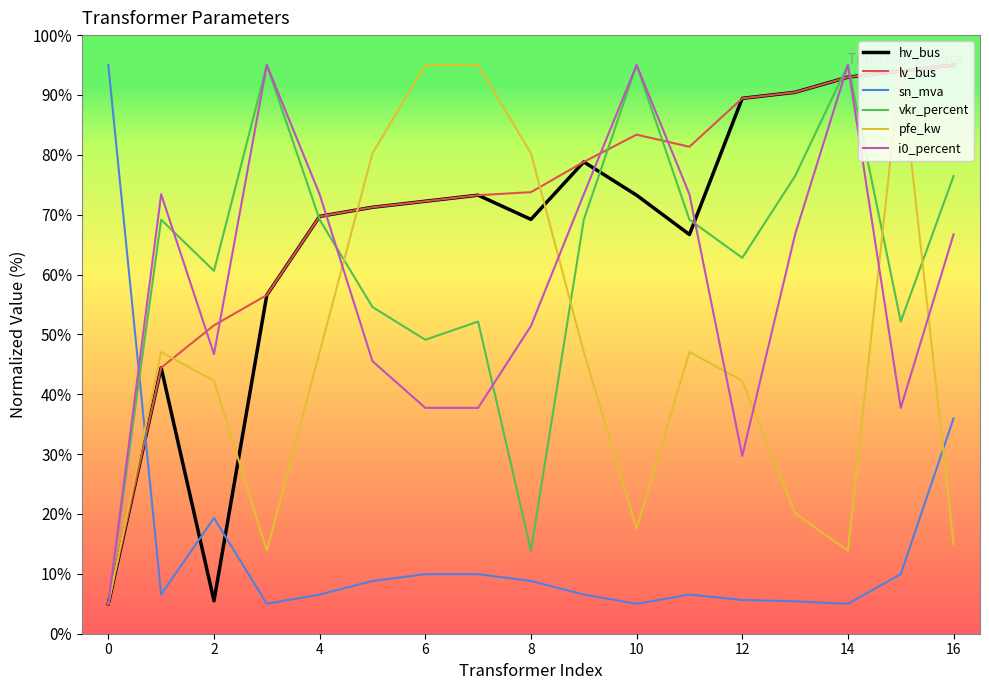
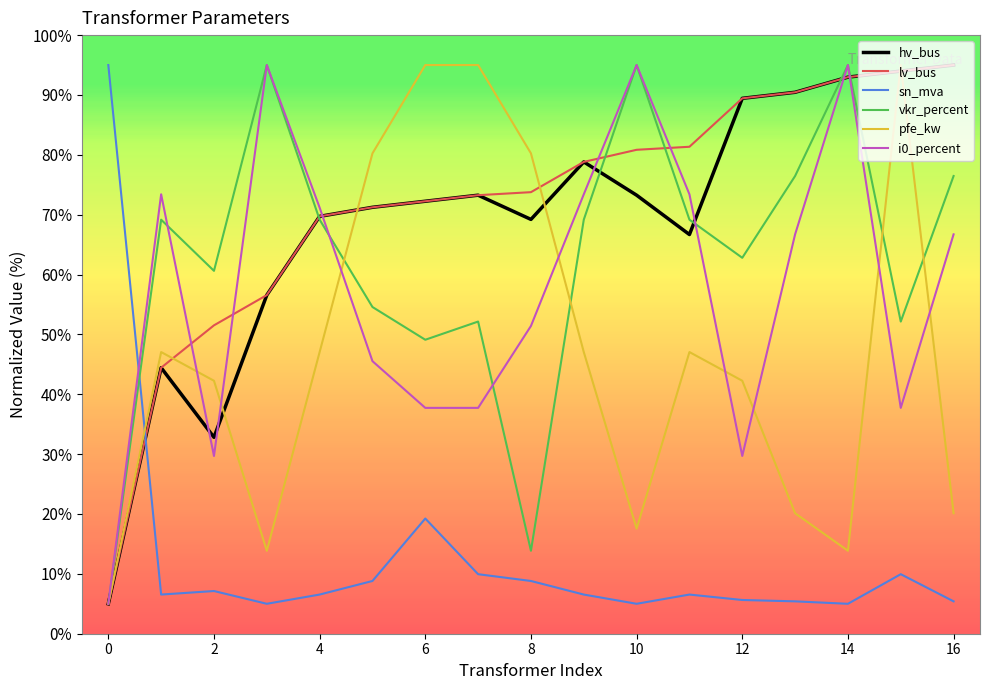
  {
    "hv_bus": {
-     "2": "6%",
+     "2": "33%",
      "8": "69%",
      "10": "73%"
    },
    "lv_bus": {
      "2": "52%",
      "8": "74%",
-     "10": "83%"
+     "10": "81%"
    },
    "sn_mva": {
      "0": "95%",
-     "2": "19%",
+     "2": "7%",
      "4": "7%",
-     "6": "10%",
+     "6": "19%",
      "8": "9%",
      "10": "5%",
      "12": "6%",
      "14": "5%",
-     "16": "36%"
+     "16": "5%"
    },
    "vkr_percent": {
      "2": "61%",
      "4": "69%",
      "6": "49%",
      "8": "14%",
      "12": "63%",
      "16": "76%"
    },
    "pfe_kw": {
      "2": "42%",
      "4": "47%",
      "6": "95%",
      "8": "80%",
      "10": "18%",
      "12": "42%",
      "14": "14%",
-     "16": "15%"
+     "16": "20%"
    },
    "i0_percent": {
-     "2": "47%",
-     "4": "73%",
+     "2": "30%",
+     "4": "71%",
      "6": "38%",
      "8": "51%",
      "12": "30%",
      "16": "67%"
    }
  }
